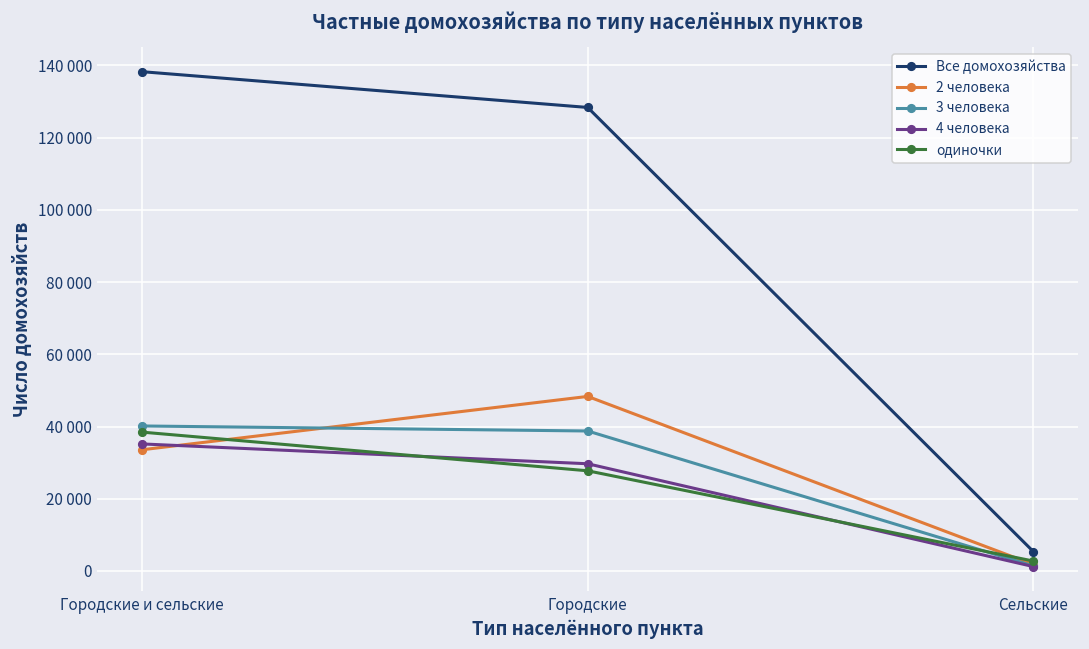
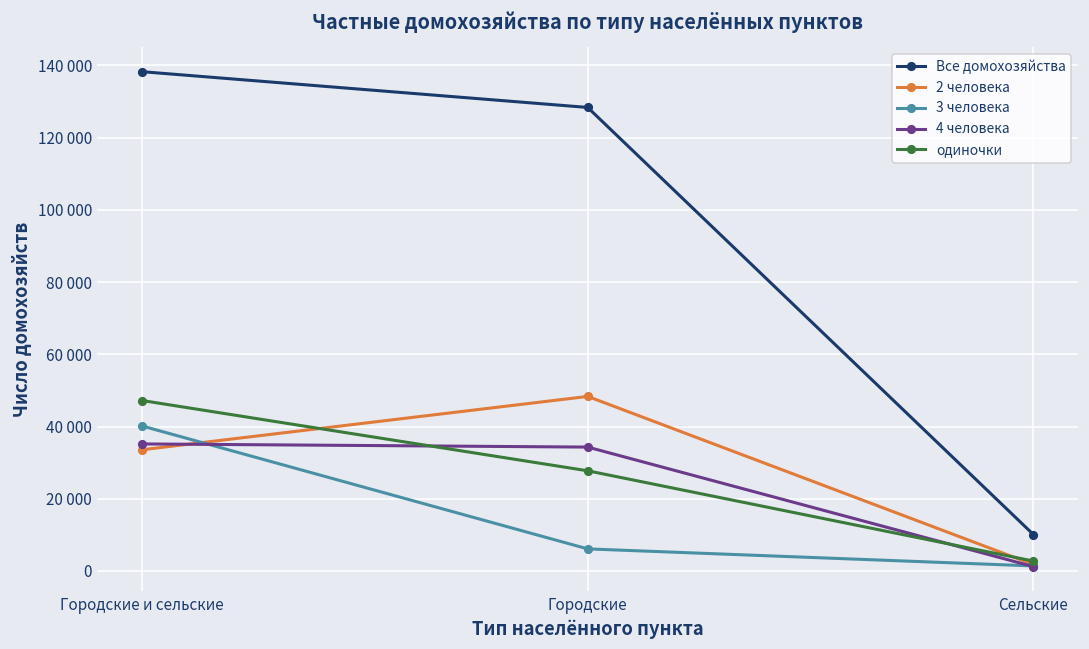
  {
    "Все домохозяйства": {
      "Городские и сельские": 138000,
      "Городские": 128000,
-     "Сельские": 5000
+     "Сельские": 10000
    },
    "2 человека": {
      "Городские и сельские": 34000,
      "Городские": 48000
    },
    "3 человека": {
      "Городские и сельские": 40000,
-     "Городские": 39000
+     "Городские": 6000
    },
    "4 человека": {
      "Городские и сельские": 35000,
-     "Городские": 30000
+     "Городские": 34000
    },
    "одиночки": {
-     "Городские и сельские": 38000,
+     "Городские и сельские": 47000,
      "Городские": 28000,
      "Сельские": 3000
    }
  }
